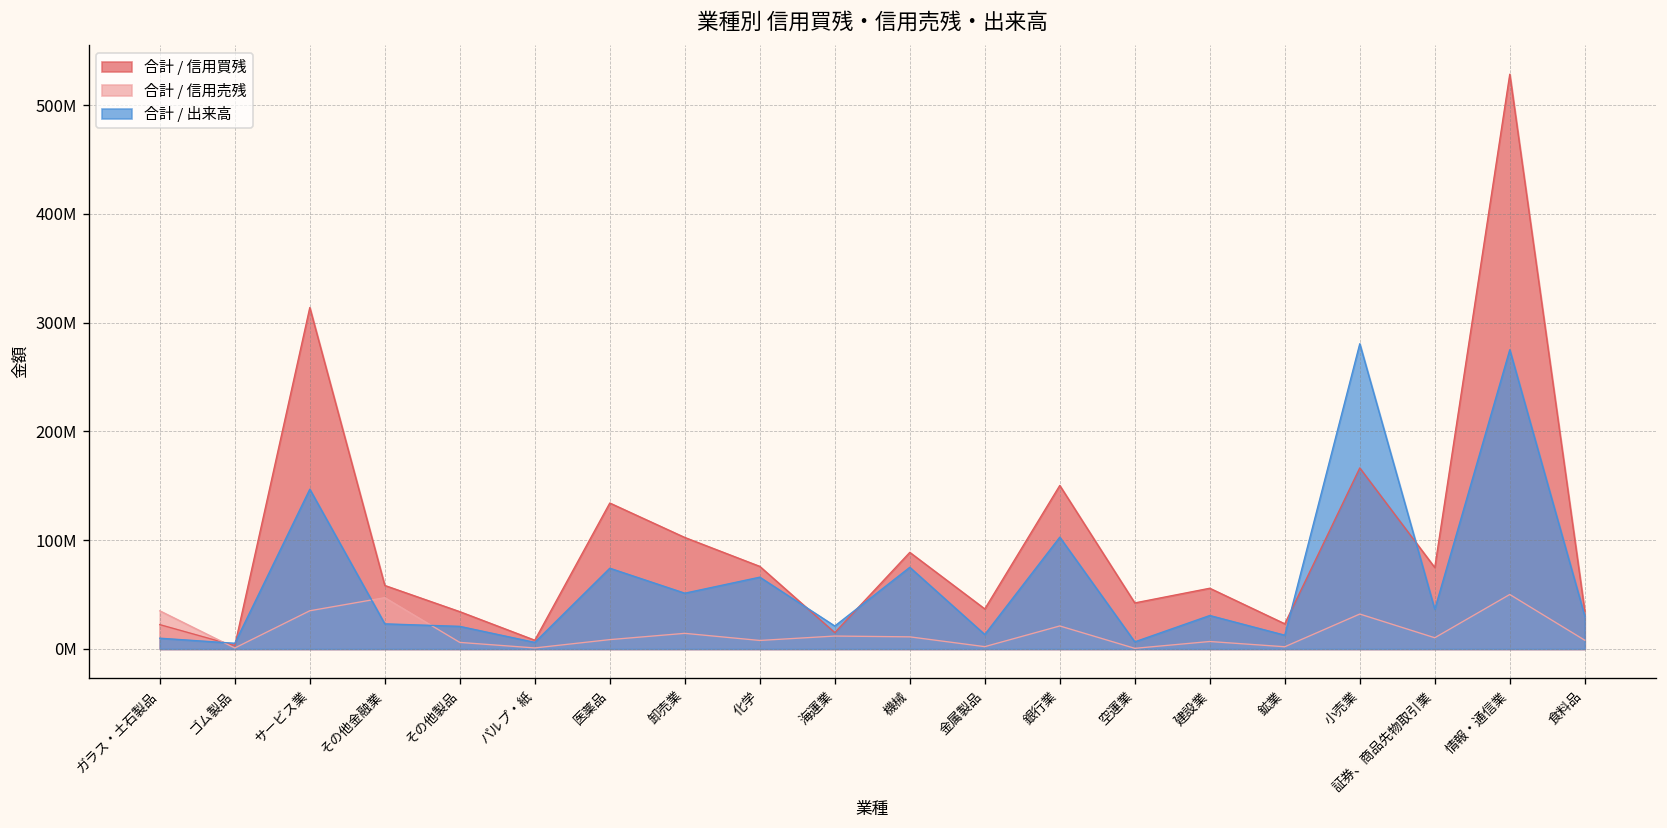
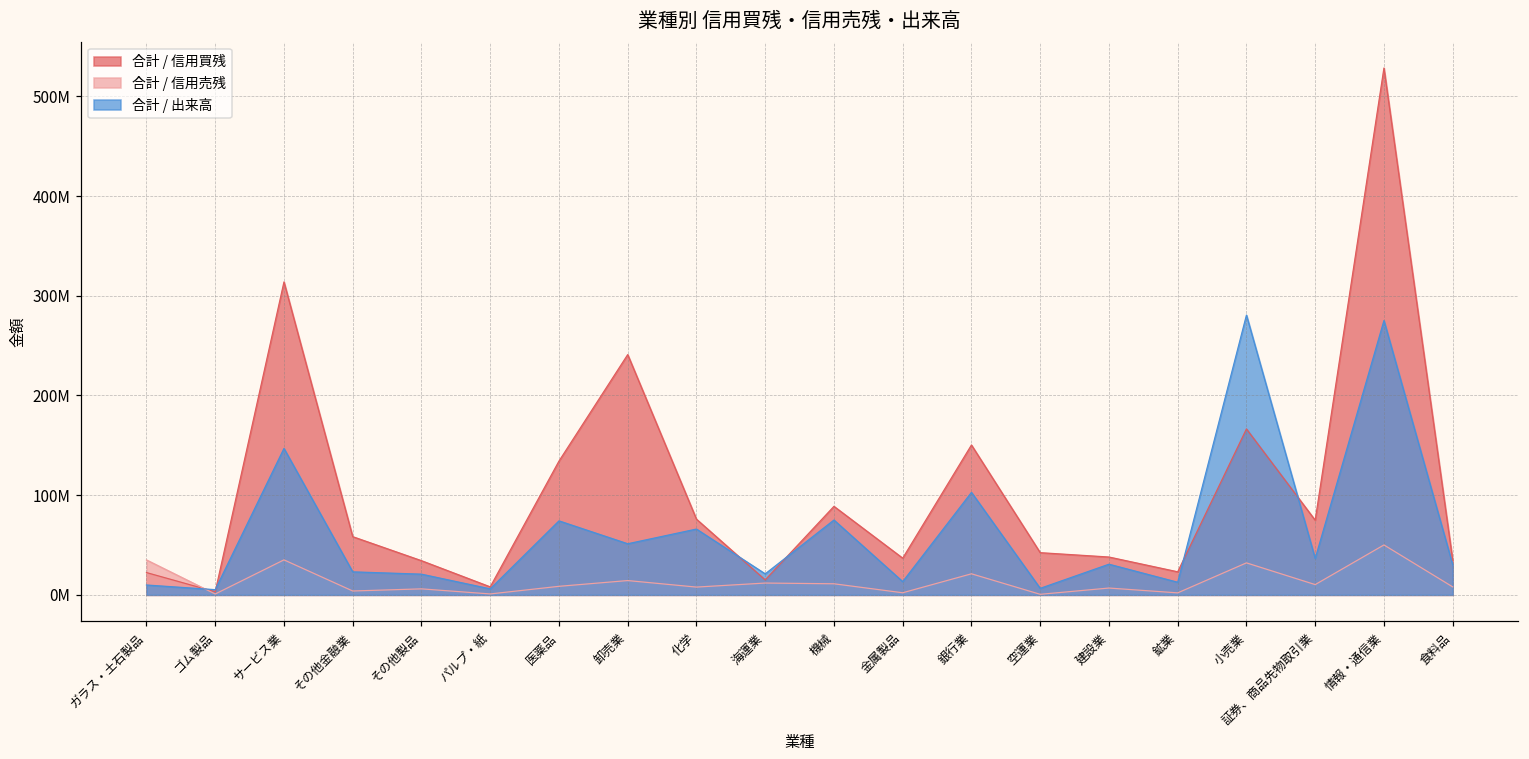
  {
    "合計 / 信用買残": {
      "ガラス・土石製品": 20000000,
      "サービス業": 310000000,
      "その他金融業": 60000000,
      "その他製品": 30000000,
      "医薬品": 130000000,
-     "卸売業": 100000000,
+     "卸売業": 240000000,
      "化学": 80000000,
      "海運業": 20000000,
      "機械": 90000000,
      "金属製品": 40000000,
      "銀行業": 150000000,
      "空運業": 40000000,
-     "建設業": 60000000,
+     "建設業": 40000000,
      "鉱業": 20000000,
      "小売業": 170000000,
      "証券、商品先物取引業": 70000000,
      "情報・通信業": 530000000,
      "食料品": 30000000
    },
    "合計 / 信用売残": {
      "ガラス・土石製品": 40000000,
      "サービス業": 40000000,
-     "その他金融業": 50000000,
+     "その他金融業": 0,
      "その他製品": 10000000,
      "パルプ・紙": 0,
      "医薬品": 10000000,
      "卸売業": 10000000,
      "化学": 10000000,
      "海運業": 10000000,
      "機械": 10000000,
      "金属製品": 0,
      "銀行業": 20000000,
      "空運業": 0,
      "建設業": 10000000,
      "鉱業": 0,
      "小売業": 30000000,
      "証券、商品先物取引業": 10000000,
      "情報・通信業": 50000000,
      "食料品": 10000000
    },
    "合計 / 出来高": {
      "ガラス・土石製品": 10000000,
      "サービス業": 150000000,
      "その他金融業": 20000000,
      "その他製品": 20000000,
      "医薬品": 70000000,
      "卸売業": 50000000,
      "化学": 70000000,
      "海運業": 20000000,
      "機械": 80000000,
      "金属製品": 10000000,
      "銀行業": 100000000,
      "空運業": 10000000,
      "建設業": 30000000,
      "鉱業": 10000000,
      "小売業": 280000000,
      "証券、商品先物取引業": 40000000,
      "情報・通信業": 280000000,
      "食料品": 30000000
    }
  }
